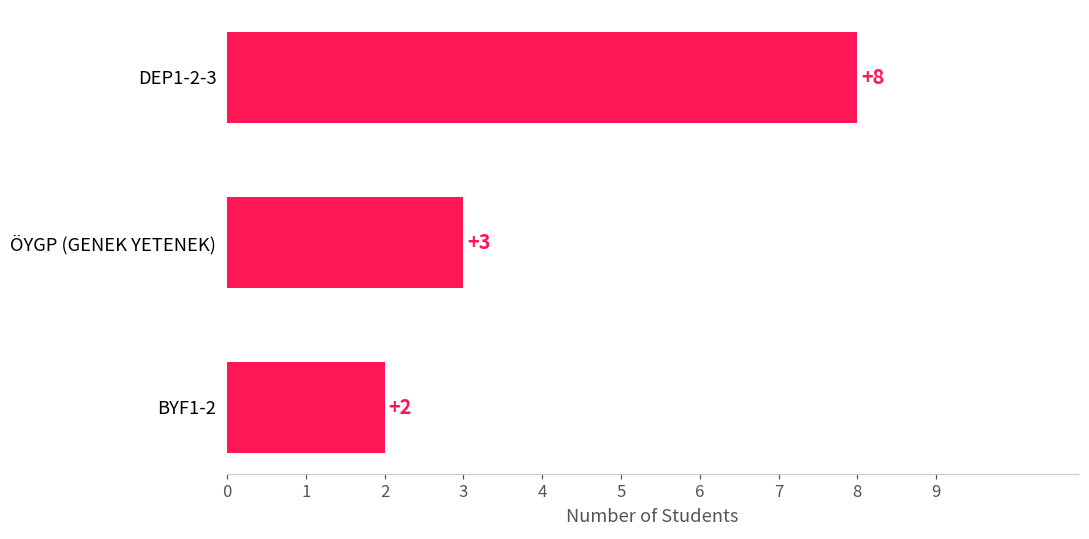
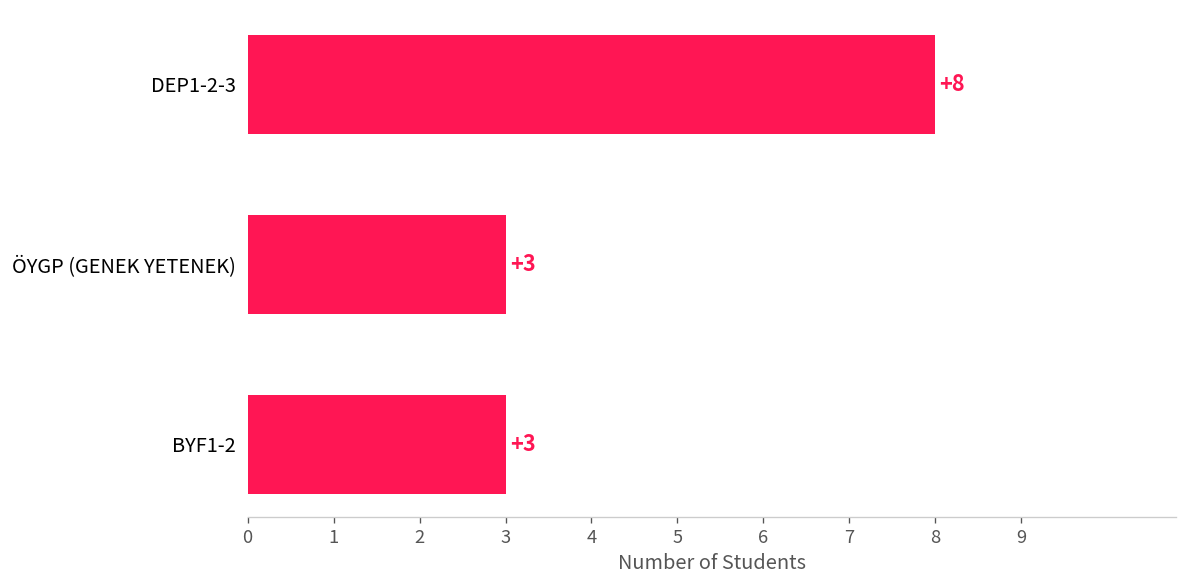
  {
    "DEP1-2-3": "+8",
    "ÖYGP (GENEK YETENEK)": "+3",
-   "BYF1-2": "+2"
+   "BYF1-2": "+3"
  }
